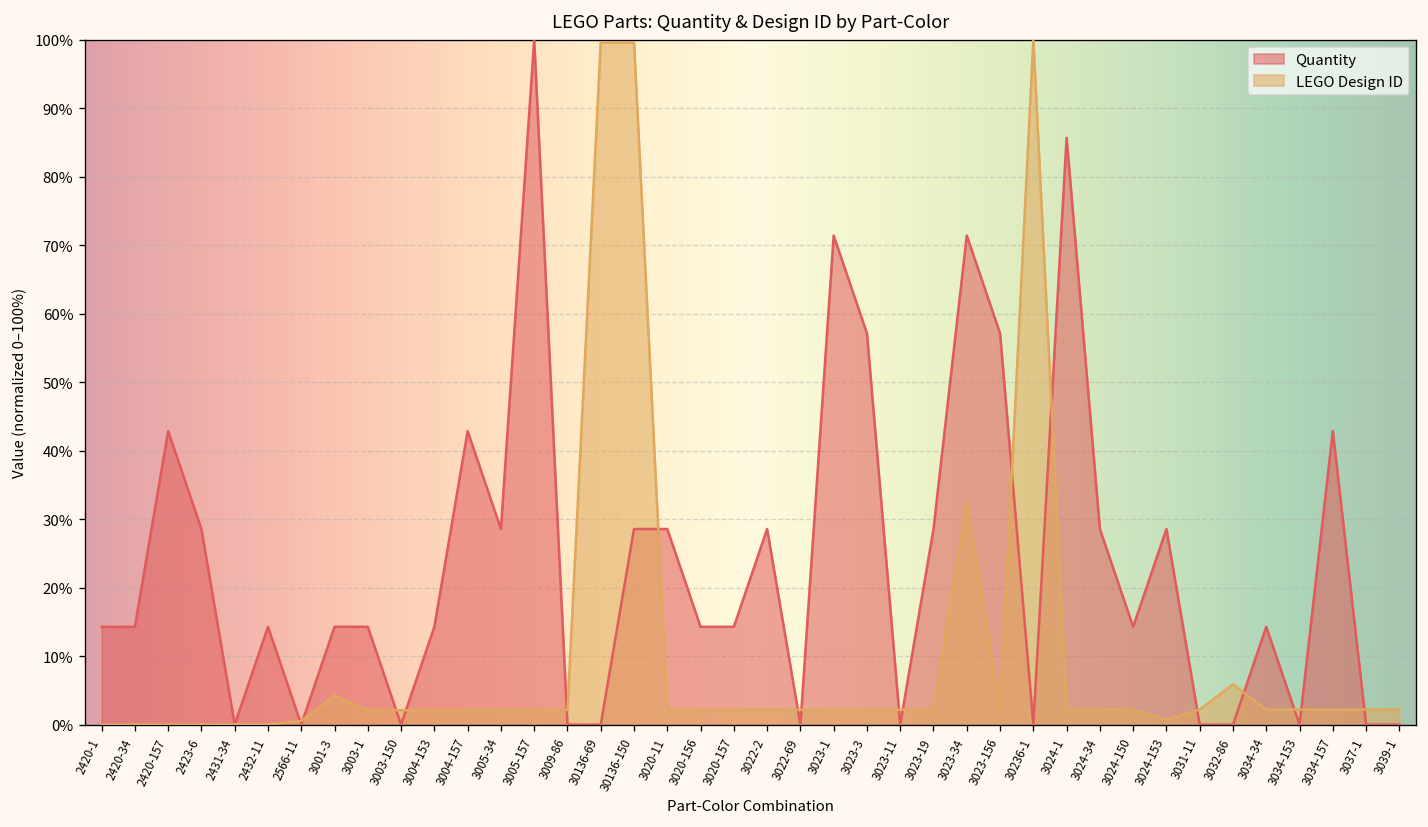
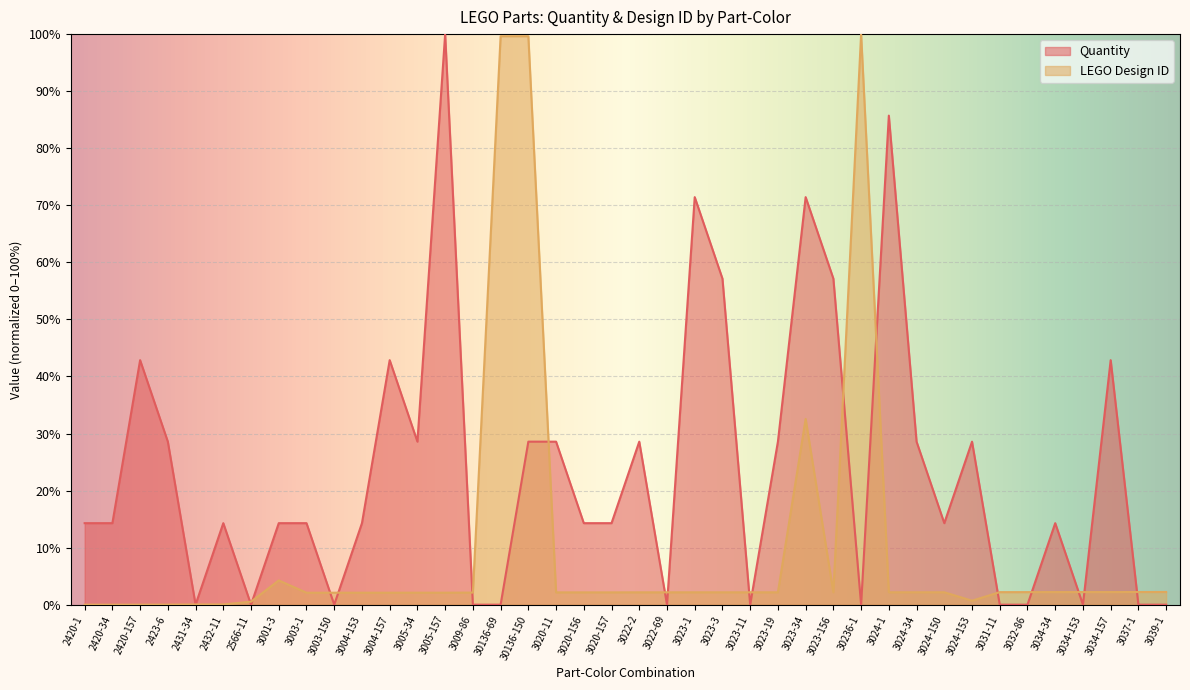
  {
    "Quantity": {
      "2420-1": "14%",
      "2420-34": "14%",
      "2420-157": "43%",
      "2423-6": "29%",
      "2432-11": "14%",
      "2566-11": "0%",
      "3001-3": "14%",
      "3003-1": "14%",
      "3003-150": "0%",
      "3004-153": "14%",
      "3004-157": "43%",
      "3005-34": "29%",
      "3005-157": "100%",
      "3009-86": "0%",
      "30136-69": "0%",
      "30136-150": "29%",
      "3020-11": "29%",
      "3020-156": "14%",
      "3020-157": "14%",
      "3022-2": "29%",
      "3022-69": "0%",
      "3023-1": "71%",
      "3023-3": "57%",
      "3023-11": "0%",
      "3023-19": "29%",
      "3023-34": "71%",
      "3023-156": "57%",
      "30236-1": "0%",
      "3024-1": "86%",
      "3024-34": "29%",
      "3024-150": "14%",
      "3024-153": "29%",
      "3031-11": "0%",
      "3032-86": "0%",
      "3034-34": "14%",
      "3034-153": "0%",
      "3034-157": "43%",
      "3037-1": "0%",
      "3039-1": "0%"
    },
    "LEGO Design ID": {
      "2420-1": "0%",
      "2420-34": "0%",
      "2420-157": "0%",
      "2423-6": "0%",
      "2432-11": "0%",
      "2566-11": "1%",
      "3001-3": "4%",
      "3003-1": "2%",
      "3003-150": "2%",
      "3004-153": "2%",
      "3004-157": "2%",
      "3005-34": "2%",
      "3005-157": "2%",
      "3009-86": "2%",
      "30136-69": "100%",
      "30136-150": "100%",
      "3020-11": "2%",
      "3020-156": "2%",
      "3020-157": "2%",
      "3022-2": "2%",
      "3022-69": "2%",
      "3023-1": "2%",
      "3023-3": "2%",
      "3023-11": "2%",
      "3023-19": "2%",
      "3023-34": "33%",
      "3023-156": "2%",
      "30236-1": "100%",
      "3024-1": "2%",
      "3024-34": "2%",
      "3024-150": "2%",
      "3024-153": "1%",
      "3031-11": "2%",
-     "3032-86": "6%",
+     "3032-86": "2%",
      "3034-34": "2%",
      "3034-153": "2%",
      "3034-157": "2%",
      "3037-1": "2%",
      "3039-1": "2%"
    }
  }
